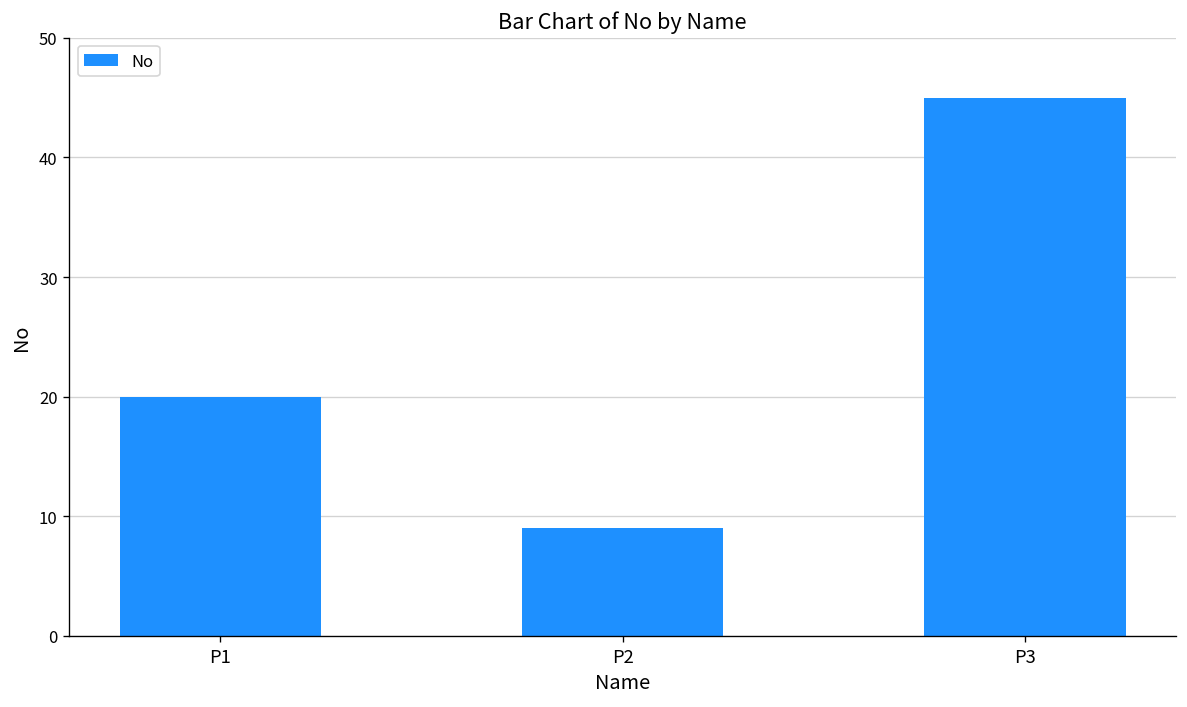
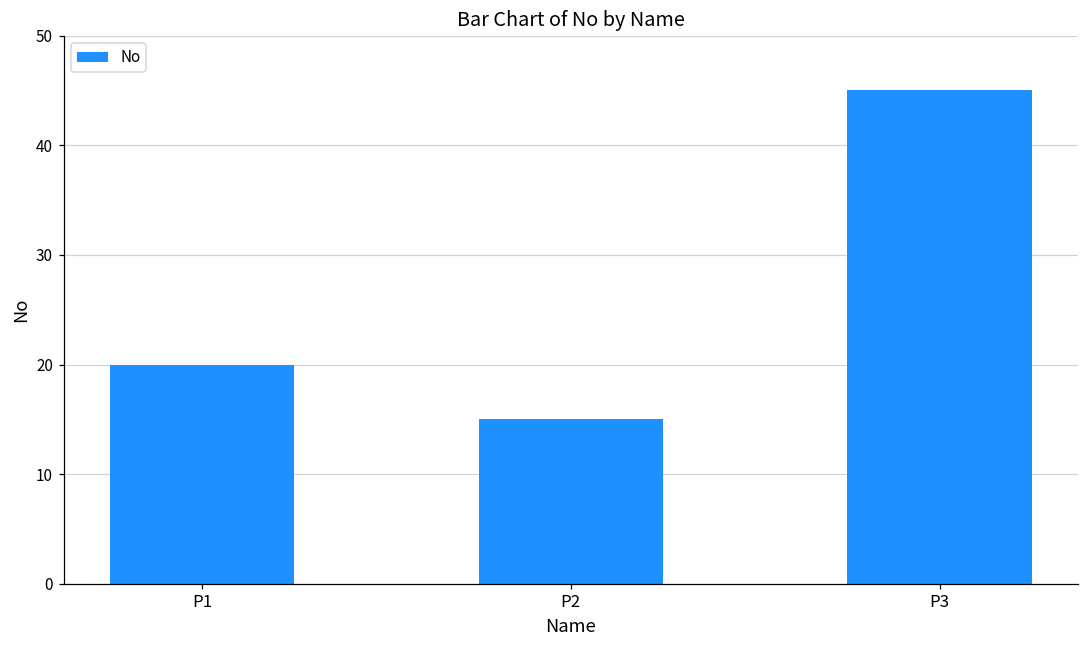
  {
    "P1": 20,
-   "P2": 9,
+   "P2": 15,
    "P3": 45
  }
